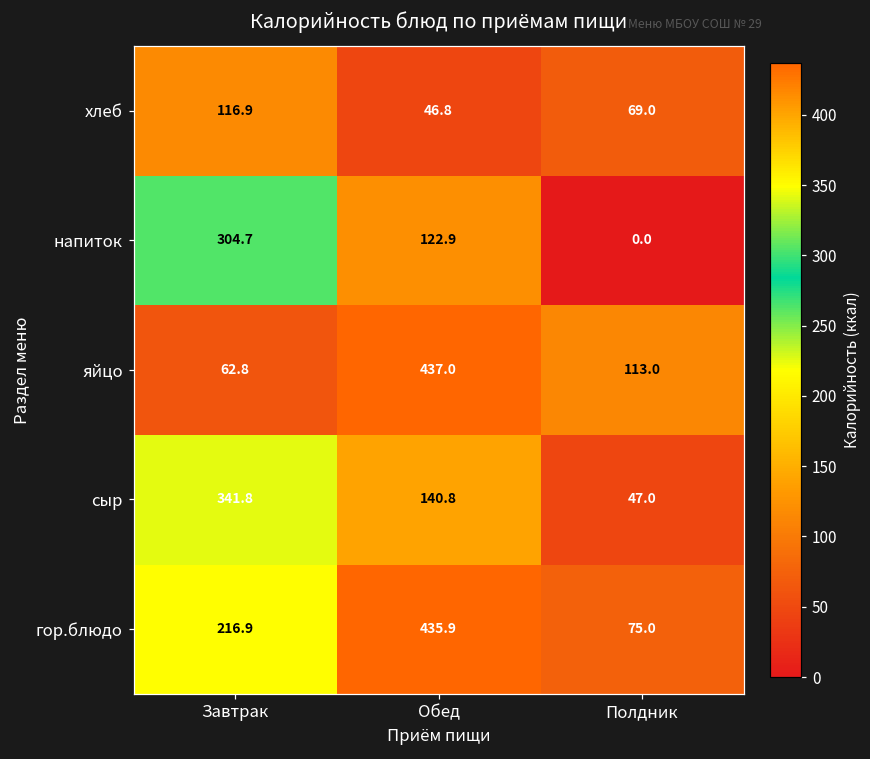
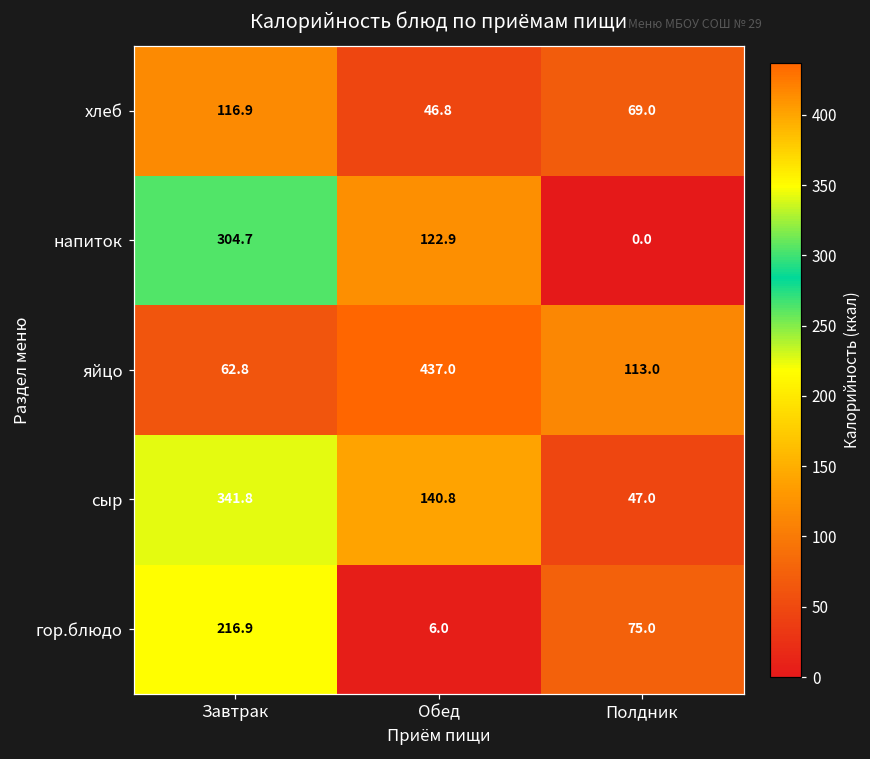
  {
    "хлеб": {
      "Завтрак": 116.9,
      "Обед": 46.8,
      "Полдник": 69.0
    },
    "напиток": {
      "Завтрак": 304.7,
      "Обед": 122.9,
      "Полдник": 0.0
    },
    "яйцо": {
      "Завтрак": 62.8,
      "Обед": 437.0,
      "Полдник": 113.0
    },
    "сыр": {
      "Завтрак": 341.8,
      "Обед": 140.8,
      "Полдник": 47.0
    },
    "гор.блюдо": {
      "Завтрак": 216.9,
-     "Обед": 435.9,
+     "Обед": 6.0,
      "Полдник": 75.0
    }
  }
